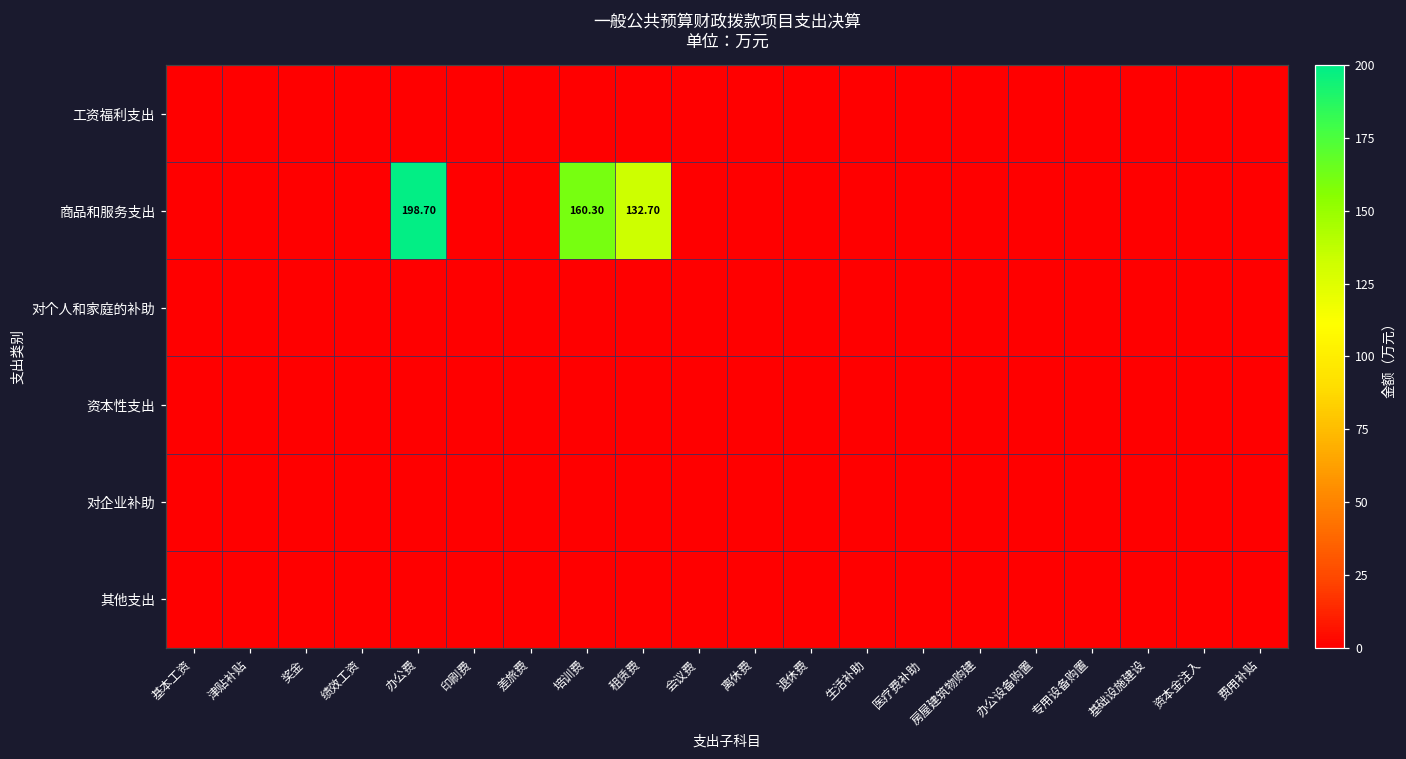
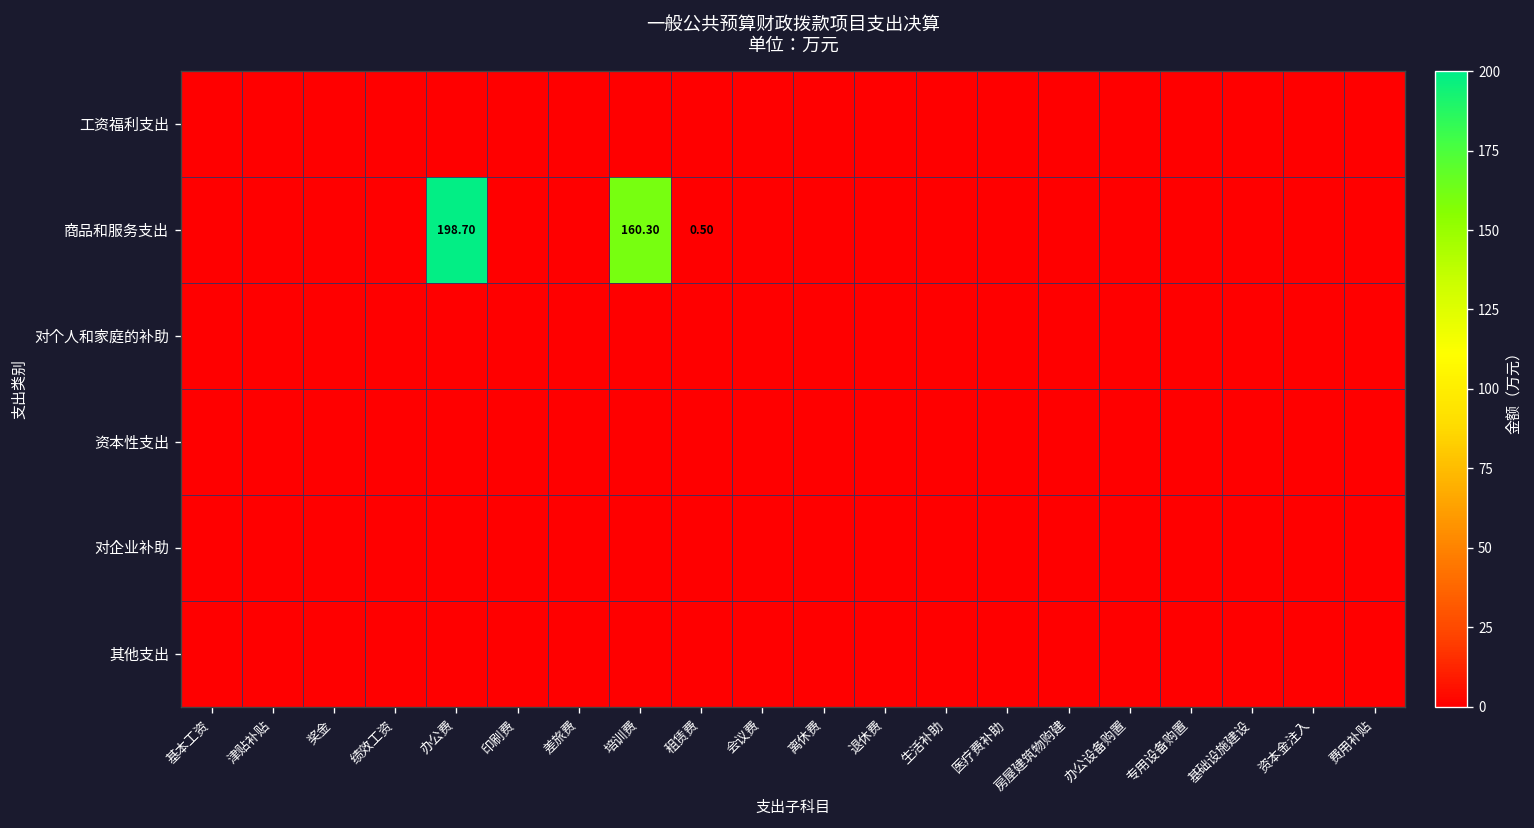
  {
    "商品和服务支出": {
      "办公费": 198.70,
      "培训费": 160.30,
-     "租赁费": 132.70
+     "租赁费": 0.50
    }
  }
